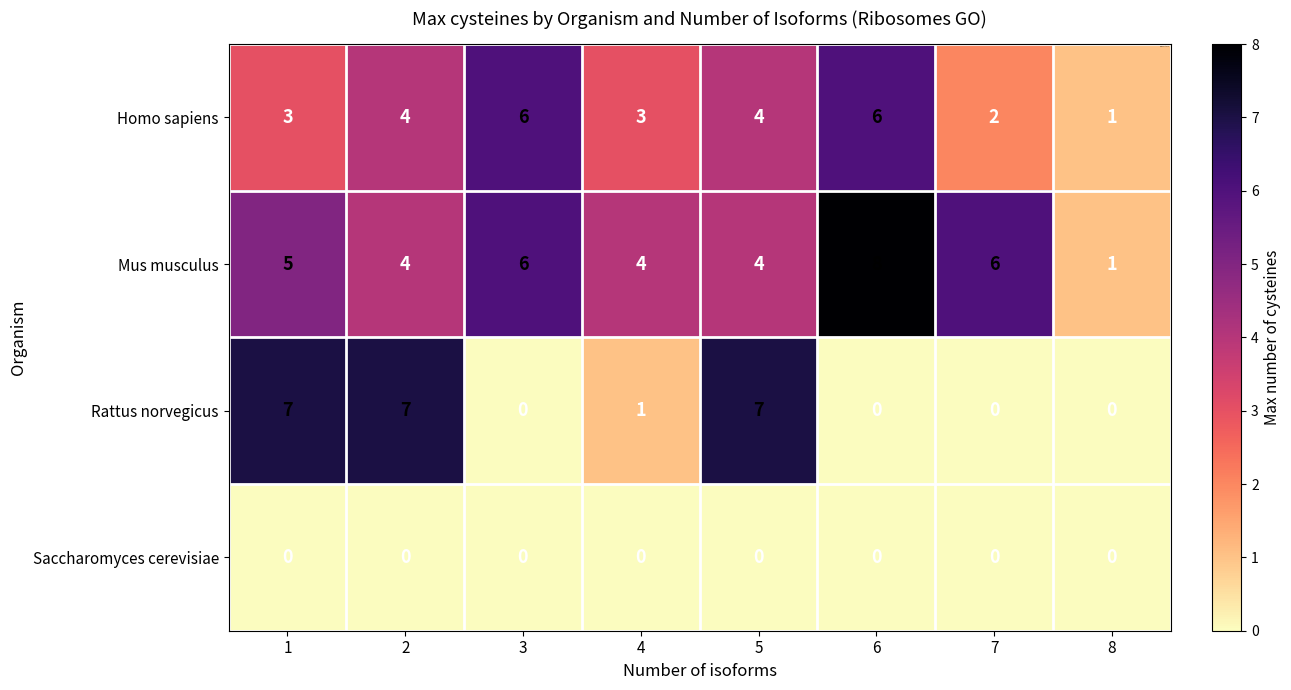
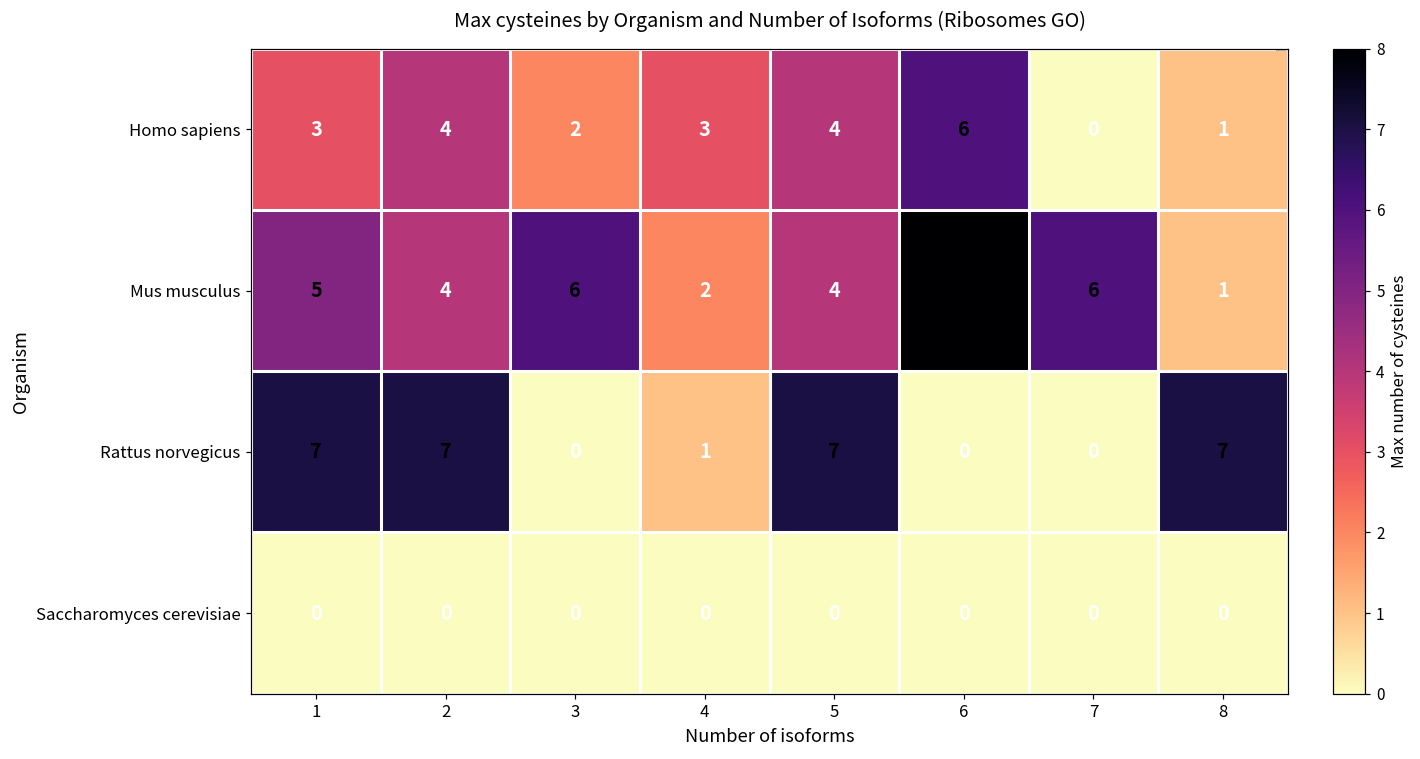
  {
    "Homo sapiens": {
      "1": 3,
      "2": 4,
-     "3": 6,
+     "3": 2,
      "4": 3,
      "5": 4,
      "6": 6,
-     "7": 2,
+     "7": 0,
      "8": 1
    },
    "Mus musculus": {
      "1": 5,
      "2": 4,
      "3": 6,
-     "4": 4,
+     "4": 2,
      "5": 4,
      "7": 6,
      "8": 1
    },
    "Rattus norvegicus": {
      "1": 7,
      "2": 7,
      "3": 0,
      "4": 1,
      "5": 7,
      "6": 0,
      "7": 0,
-     "8": 0
+     "8": 7
    },
    "Saccharomyces cerevisiae": {
      "1": 0,
      "2": 0,
      "3": 0,
      "4": 0,
      "5": 0,
      "6": 0,
      "7": 0,
      "8": 0
    }
  }
